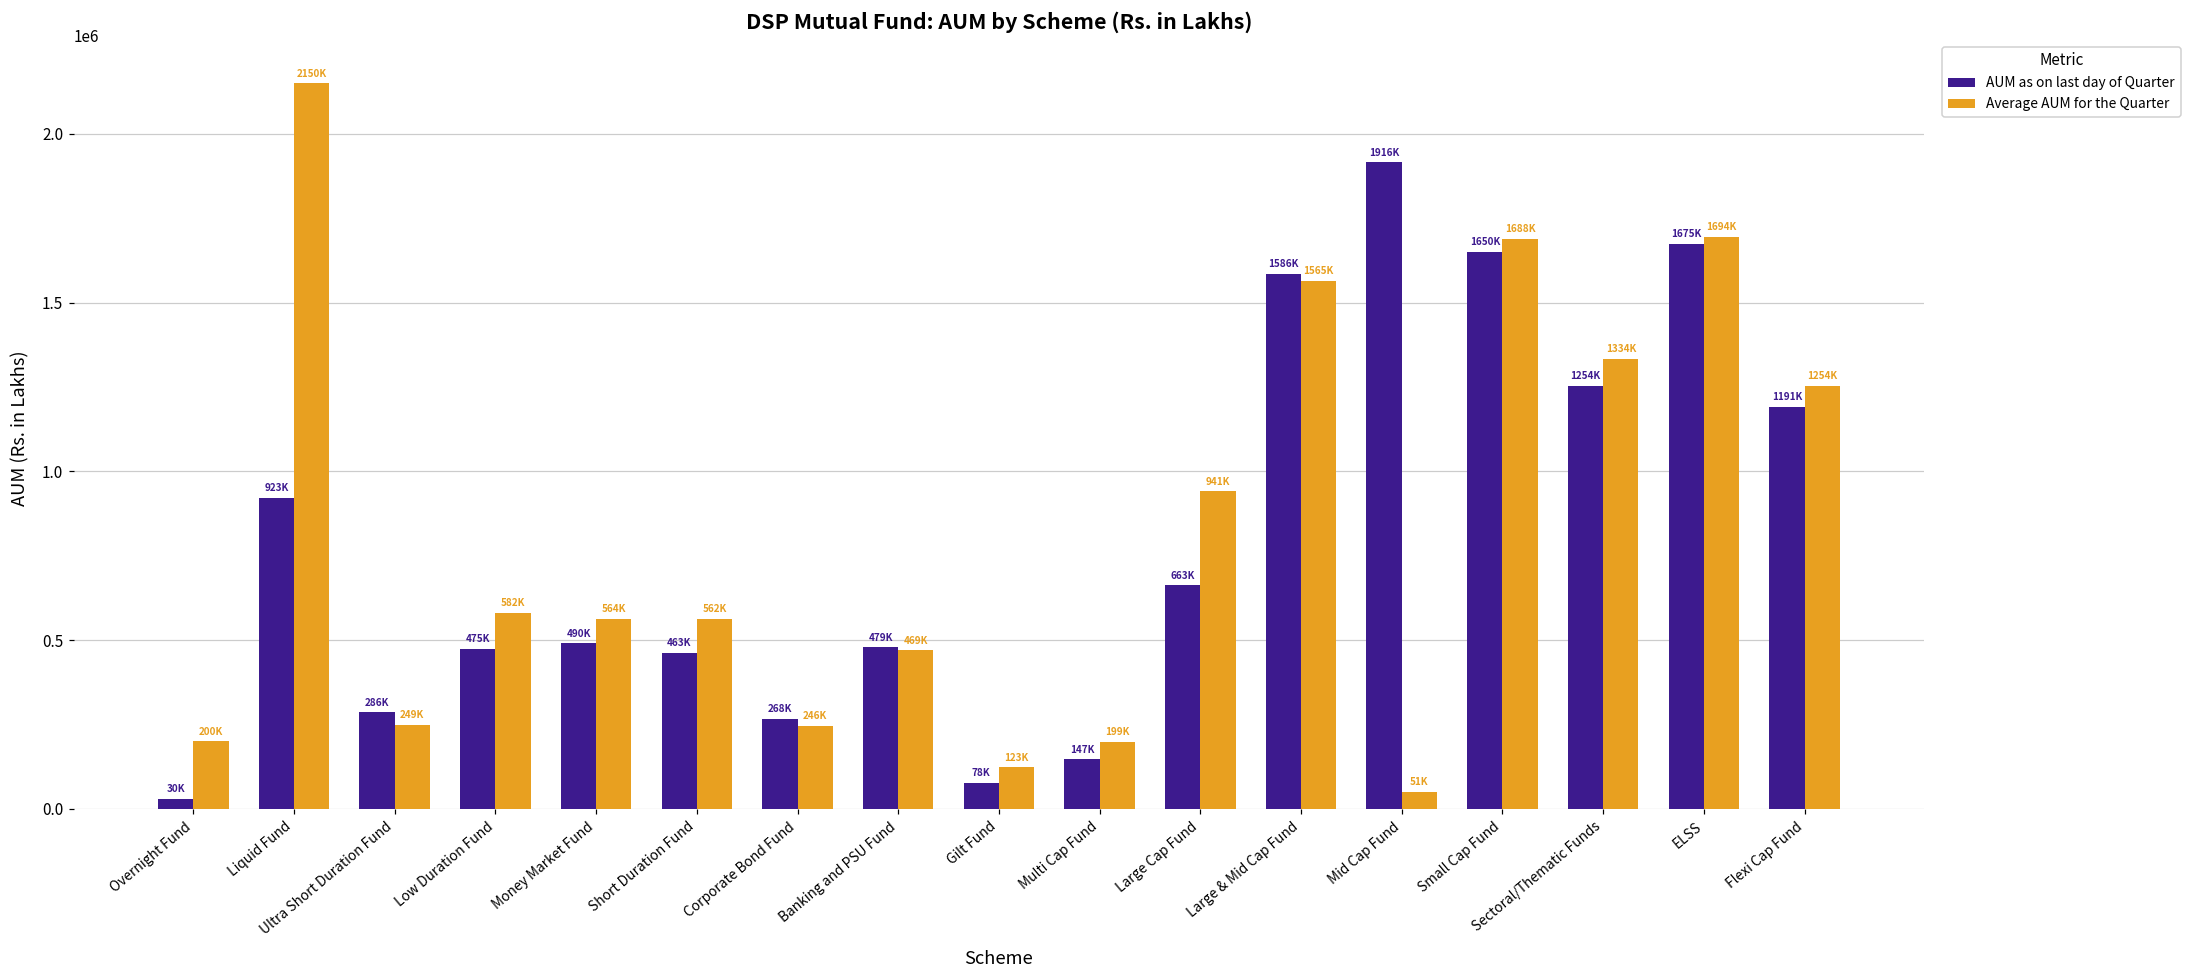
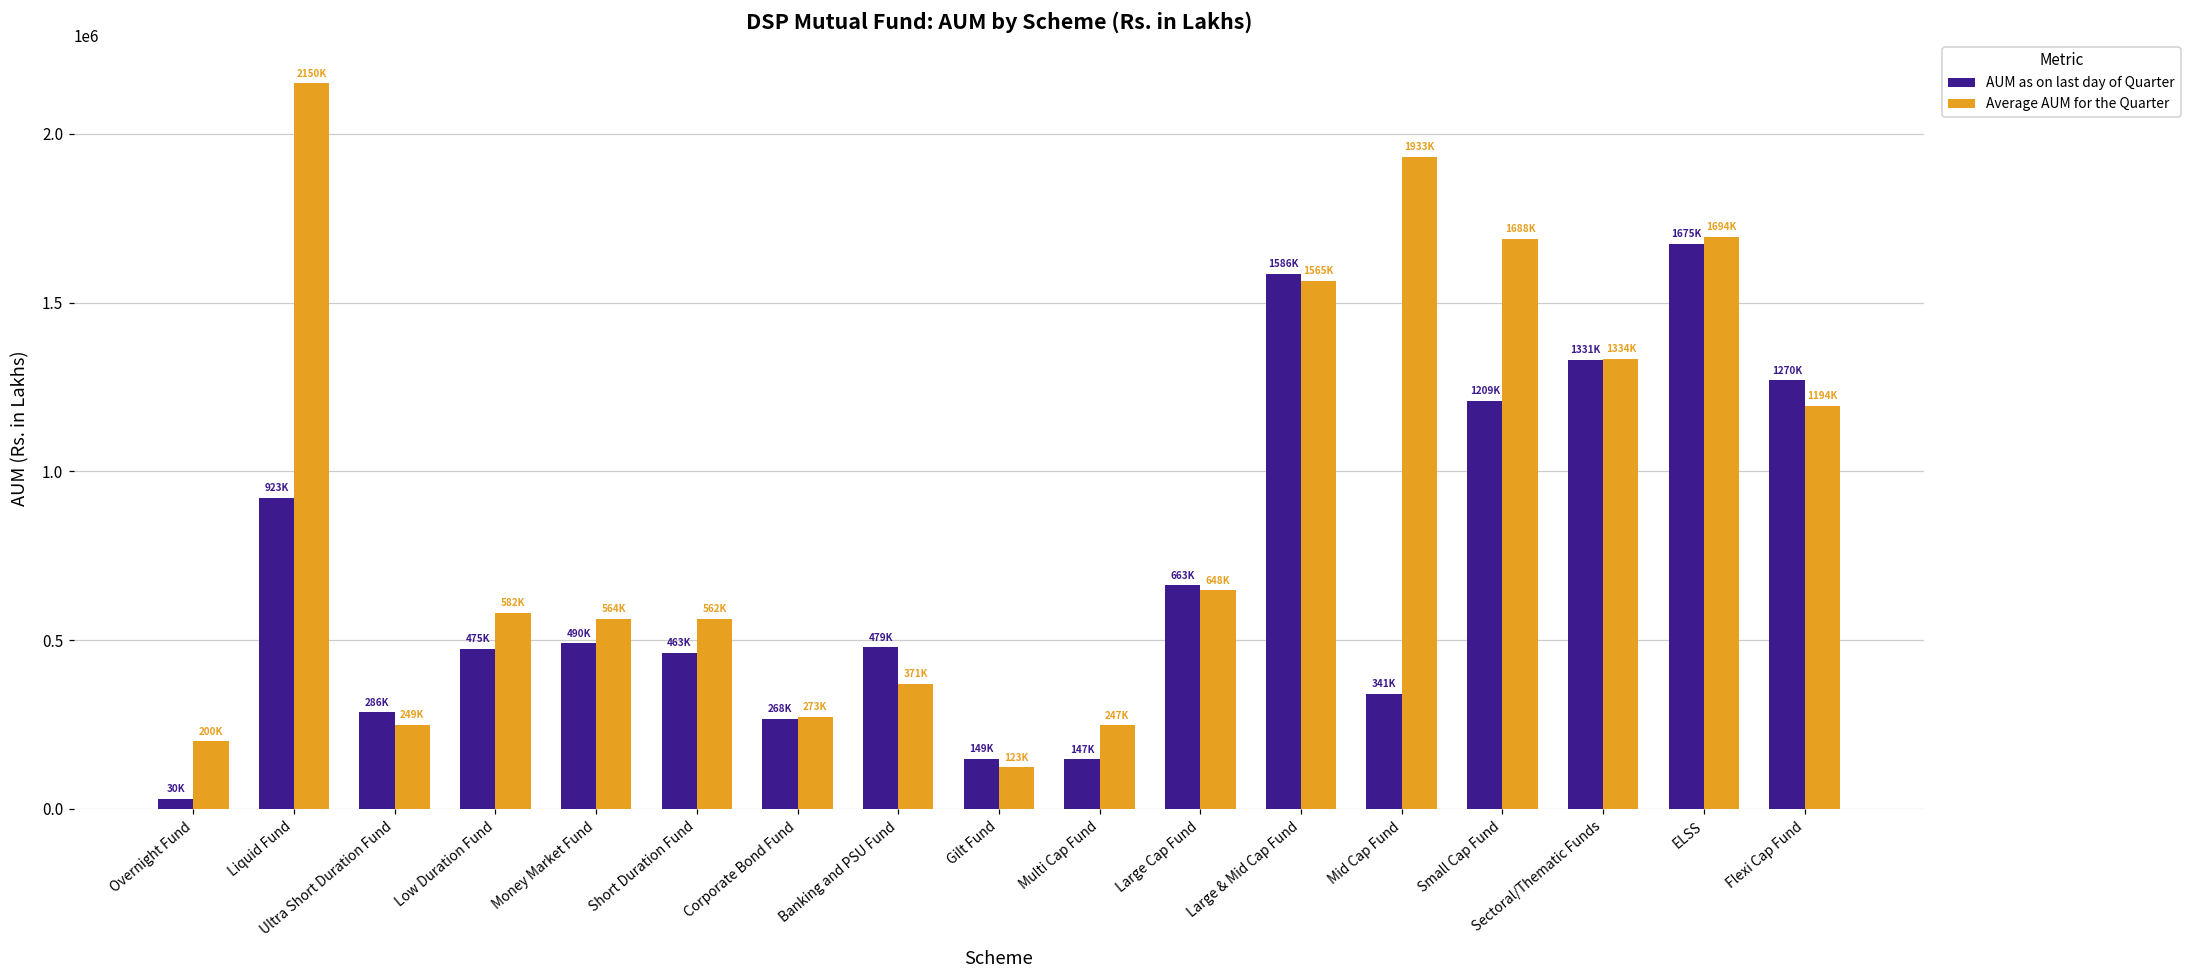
  {
    "AUM as on last day of Quarter": {
      "Overnight Fund": "30K",
      "Liquid Fund": "923K",
      "Ultra Short Duration Fund": "286K",
      "Low Duration Fund": "475K",
      "Money Market Fund": "490K",
      "Short Duration Fund": "463K",
      "Corporate Bond Fund": "268K",
      "Banking and PSU Fund": "479K",
-     "Gilt Fund": "78K",
+     "Gilt Fund": "149K",
      "Multi Cap Fund": "147K",
      "Large Cap Fund": "663K",
      "Large & Mid Cap Fund": "1586K",
-     "Mid Cap Fund": "1916K",
-     "Small Cap Fund": "1650K",
-     "Sectoral/Thematic Funds": "1254K",
+     "Mid Cap Fund": "341K",
+     "Small Cap Fund": "1209K",
+     "Sectoral/Thematic Funds": "1331K",
      "ELSS": "1675K",
-     "Flexi Cap Fund": "1191K"
+     "Flexi Cap Fund": "1270K"
    },
    "Average AUM for the Quarter": {
      "Overnight Fund": "200K",
      "Liquid Fund": "2150K",
      "Ultra Short Duration Fund": "249K",
      "Low Duration Fund": "582K",
      "Money Market Fund": "564K",
      "Short Duration Fund": "562K",
-     "Corporate Bond Fund": "246K",
-     "Banking and PSU Fund": "469K",
+     "Corporate Bond Fund": "273K",
+     "Banking and PSU Fund": "371K",
      "Gilt Fund": "123K",
-     "Multi Cap Fund": "199K",
-     "Large Cap Fund": "941K",
+     "Multi Cap Fund": "247K",
+     "Large Cap Fund": "648K",
      "Large & Mid Cap Fund": "1565K",
-     "Mid Cap Fund": "51K",
+     "Mid Cap Fund": "1933K",
      "Small Cap Fund": "1688K",
      "Sectoral/Thematic Funds": "1334K",
      "ELSS": "1694K",
-     "Flexi Cap Fund": "1254K"
+     "Flexi Cap Fund": "1194K"
    }
  }
